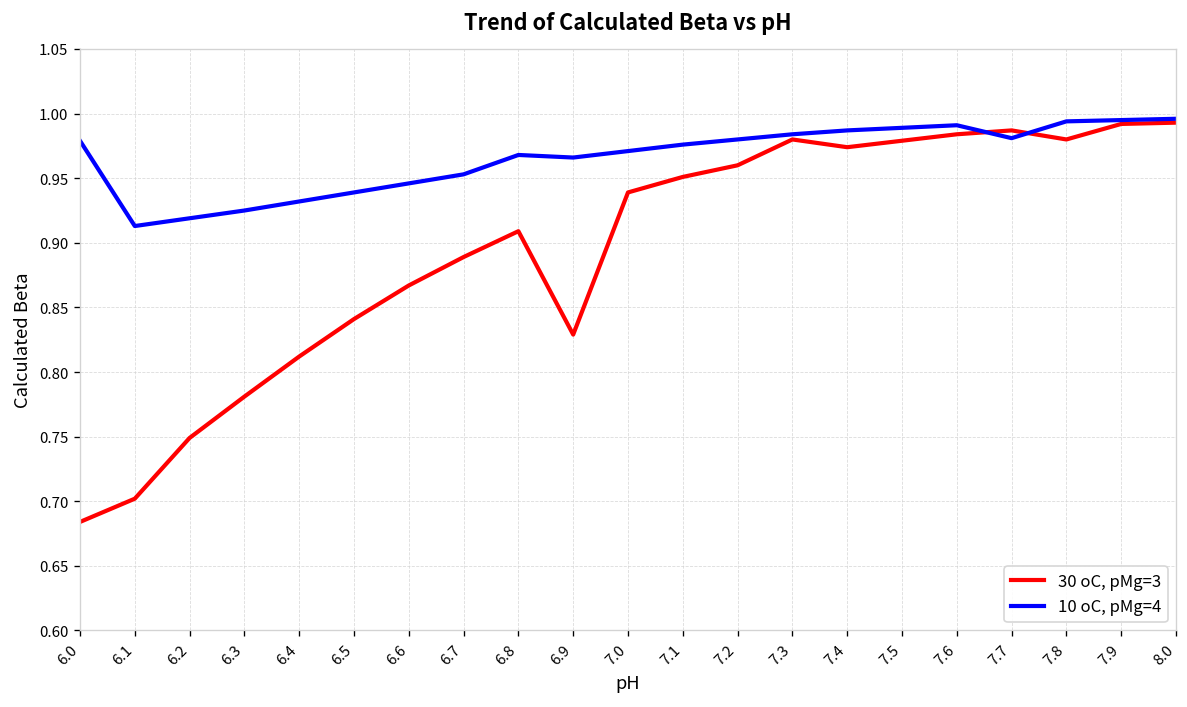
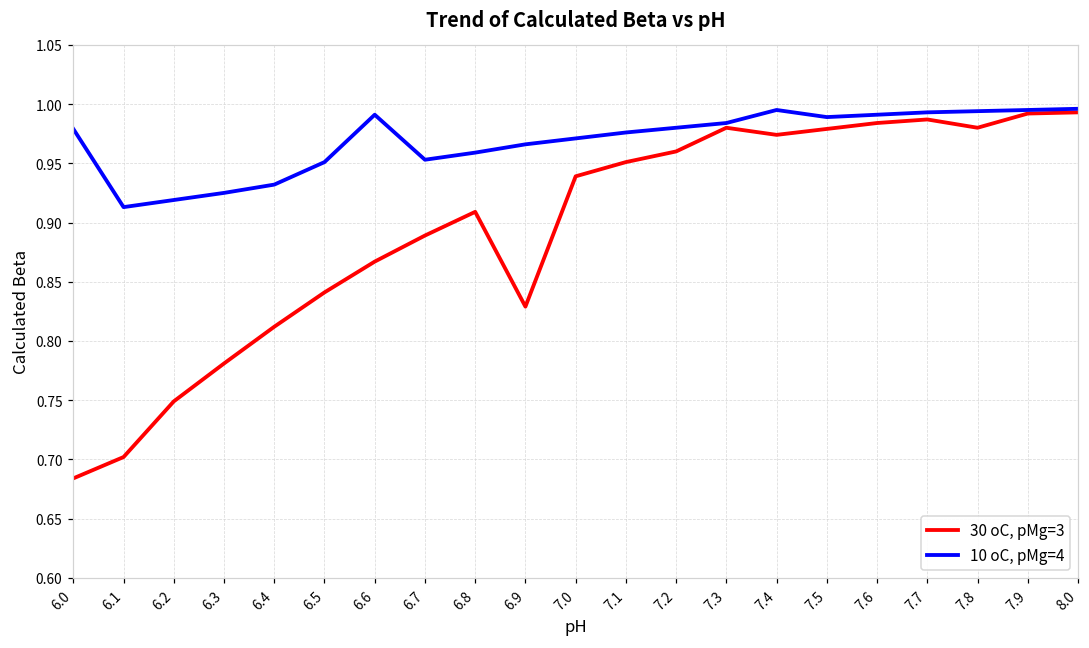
  {
    "30 oC, pMg=3": {
      "6.0": 0.684,
      "6.1": 0.702,
      "6.2": 0.749,
      "6.3": 0.781,
      "6.4": 0.812,
      "6.5": 0.841,
      "6.6": 0.867,
      "6.7": 0.889,
      "6.8": 0.909,
      "6.9": 0.829,
      "7.0": 0.939,
      "7.1": 0.951,
      "7.2": 0.960,
      "7.3": 0.980,
      "7.4": 0.974,
      "7.5": 0.979,
      "7.6": 0.984,
      "7.7": 0.987,
      "7.8": 0.980,
      "7.9": 0.992,
      "8.0": 0.993
    },
    "10 oC, pMg=4": {
      "6.0": 0.979,
      "6.1": 0.913,
      "6.2": 0.919,
      "6.3": 0.925,
      "6.4": 0.932,
-     "6.5": 0.939,
-     "6.6": 0.946,
+     "6.5": 0.951,
+     "6.6": 0.991,
      "6.7": 0.953,
-     "6.8": 0.968,
+     "6.8": 0.959,
      "6.9": 0.966,
      "7.0": 0.971,
      "7.1": 0.976,
      "7.2": 0.980,
      "7.3": 0.984,
-     "7.4": 0.987,
+     "7.4": 0.995,
      "7.5": 0.989,
      "7.6": 0.991,
-     "7.7": 0.981,
+     "7.7": 0.993,
      "7.8": 0.994,
      "7.9": 0.995,
      "8.0": 0.996
    }
  }
